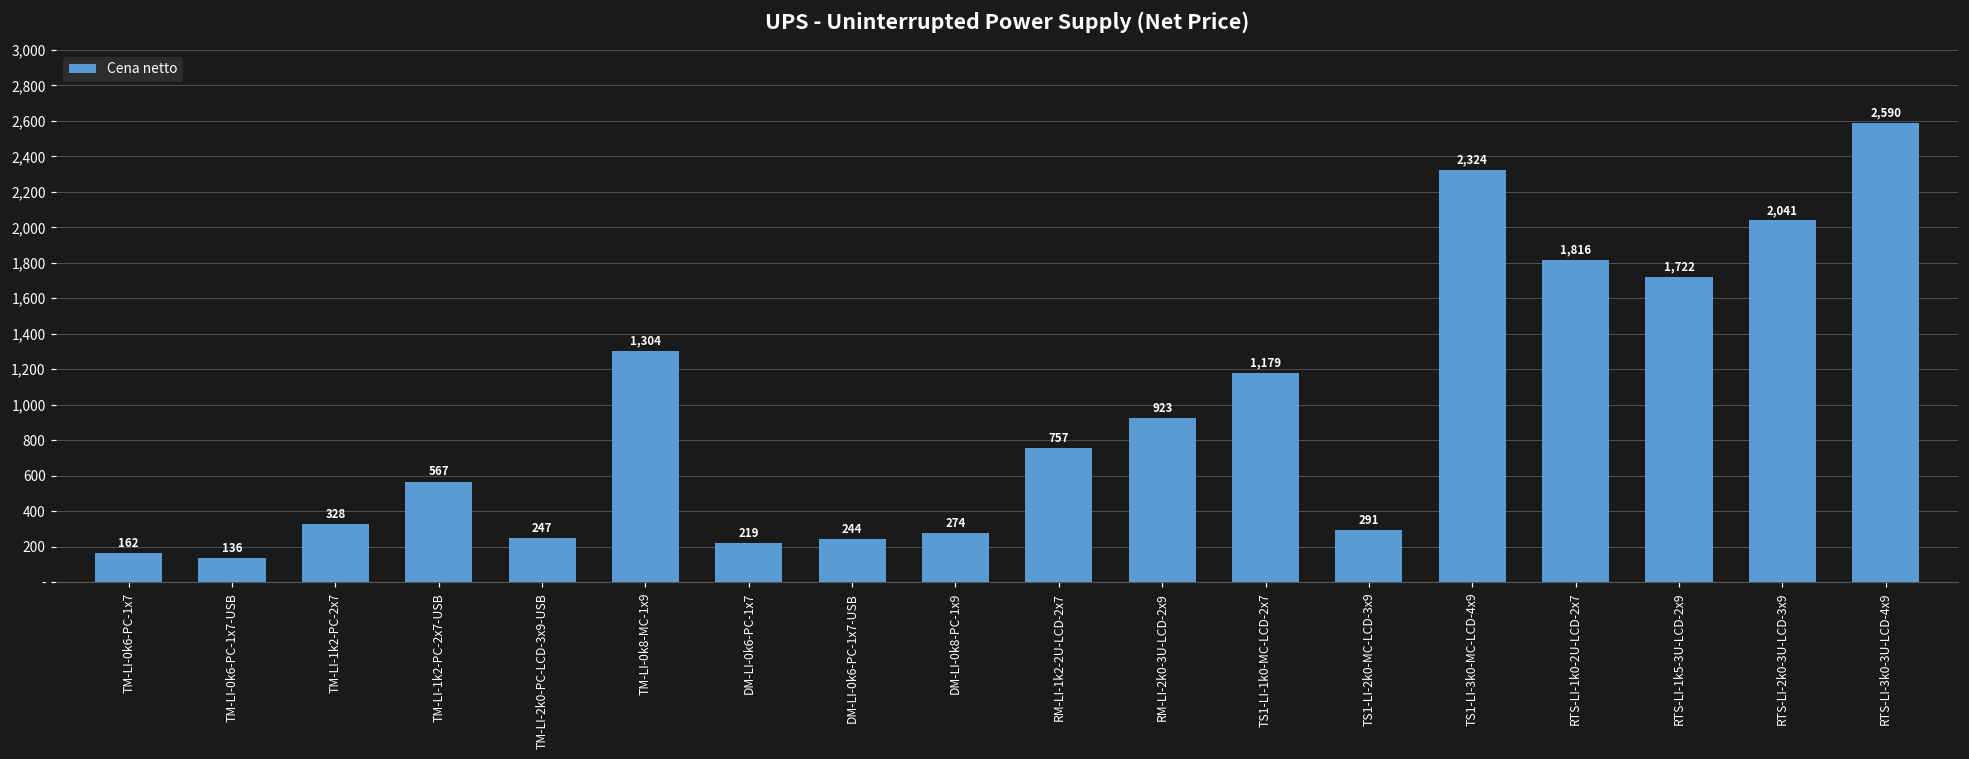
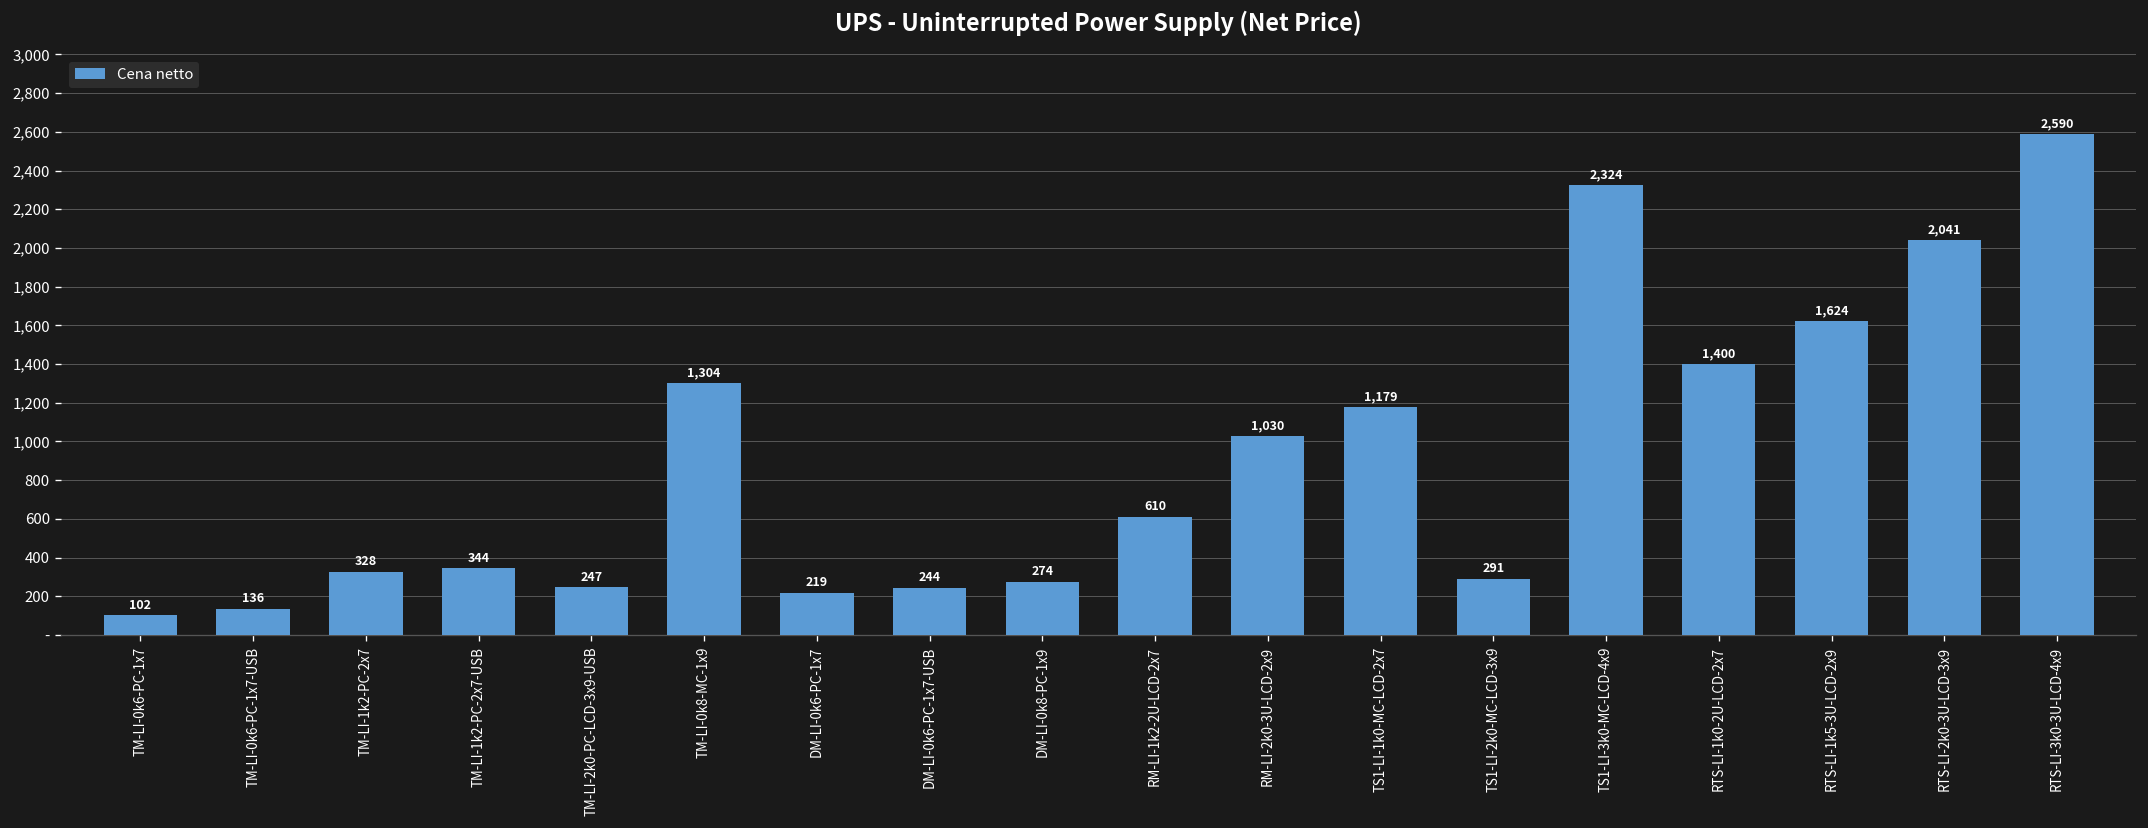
  {
-   "TM-LI-0k6-PC-1x7": "162",
+   "TM-LI-0k6-PC-1x7": "102",
    "TM-LI-0k6-PC-1x7-USB": "136",
    "TM-LI-1k2-PC-2x7": "328",
-   "TM-LI-1k2-PC-2x7-USB": "567",
+   "TM-LI-1k2-PC-2x7-USB": "344",
    "TM-LI-2k0-PC-LCD-3x9-USB": "247",
    "TM-LI-0k8-MC-1x9": "1,304",
    "DM-LI-0k6-PC-1x7": "219",
    "DM-LI-0k6-PC-1x7-USB": "244",
    "DM-LI-0k8-PC-1x9": "274",
-   "RM-LI-1k2-2U-LCD-2x7": "757",
-   "RM-LI-2k0-3U-LCD-2x9": "923",
+   "RM-LI-1k2-2U-LCD-2x7": "610",
+   "RM-LI-2k0-3U-LCD-2x9": "1,030",
    "TS1-LI-1k0-MC-LCD-2x7": "1,179",
    "TS1-LI-2k0-MC-LCD-3x9": "291",
    "TS1-LI-3k0-MC-LCD-4x9": "2,324",
-   "RTS-LI-1k0-2U-LCD-2x7": "1,816",
-   "RTS-LI-1k5-3U-LCD-2x9": "1,722",
+   "RTS-LI-1k0-2U-LCD-2x7": "1,400",
+   "RTS-LI-1k5-3U-LCD-2x9": "1,624",
    "RTS-LI-2k0-3U-LCD-3x9": "2,041",
    "RTS-LI-3k0-3U-LCD-4x9": "2,590"
  }
